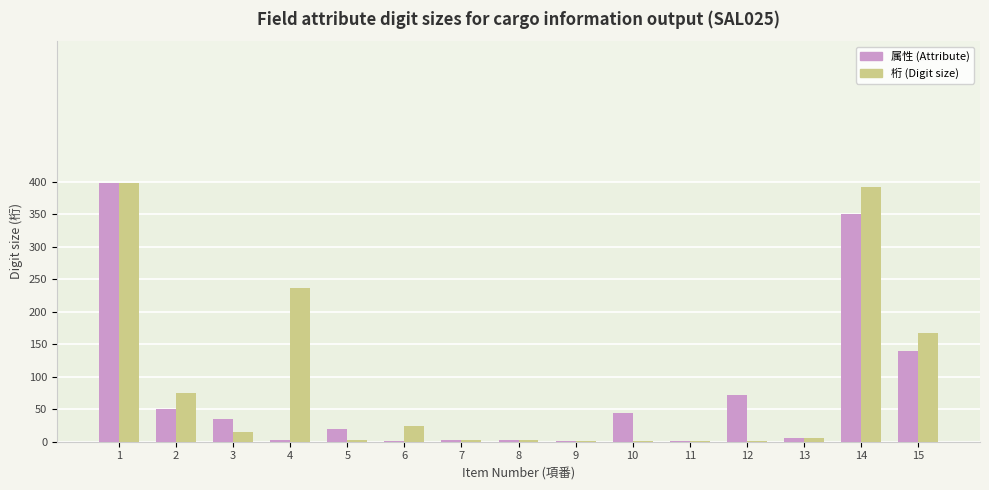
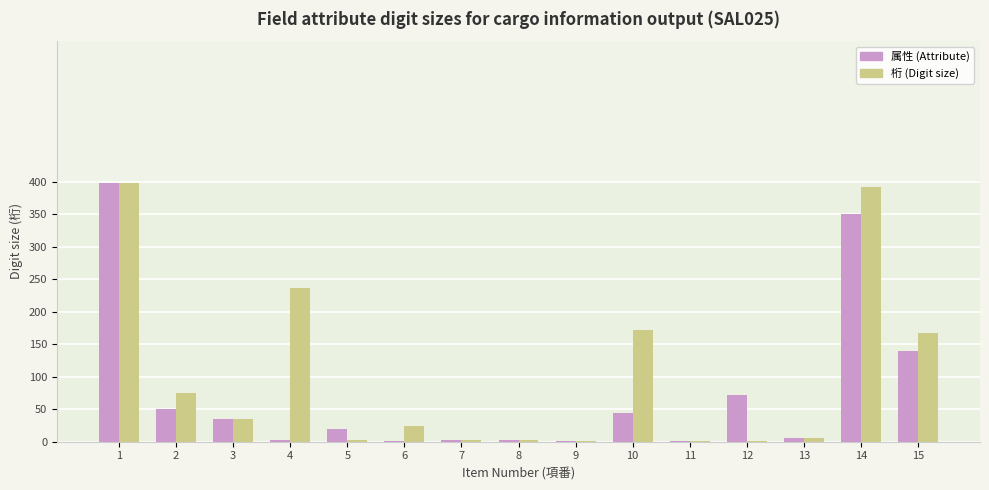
  {
    "属性 (Attribute)": {
      "1": 400,
      "2": 50,
      "3": 40,
      "5": 20,
      "10": 50,
      "12": 70,
      "13": 10,
      "14": 350,
      "15": 140
    },
    "桁 (Digit size)": {
      "1": 400,
      "2": 80,
-     "3": 20,
+     "3": 40,
      "4": 240,
      "6": 20,
-     "10": 0,
+     "10": 170,
      "13": 10,
      "14": 390,
      "15": 170
    }
  }
